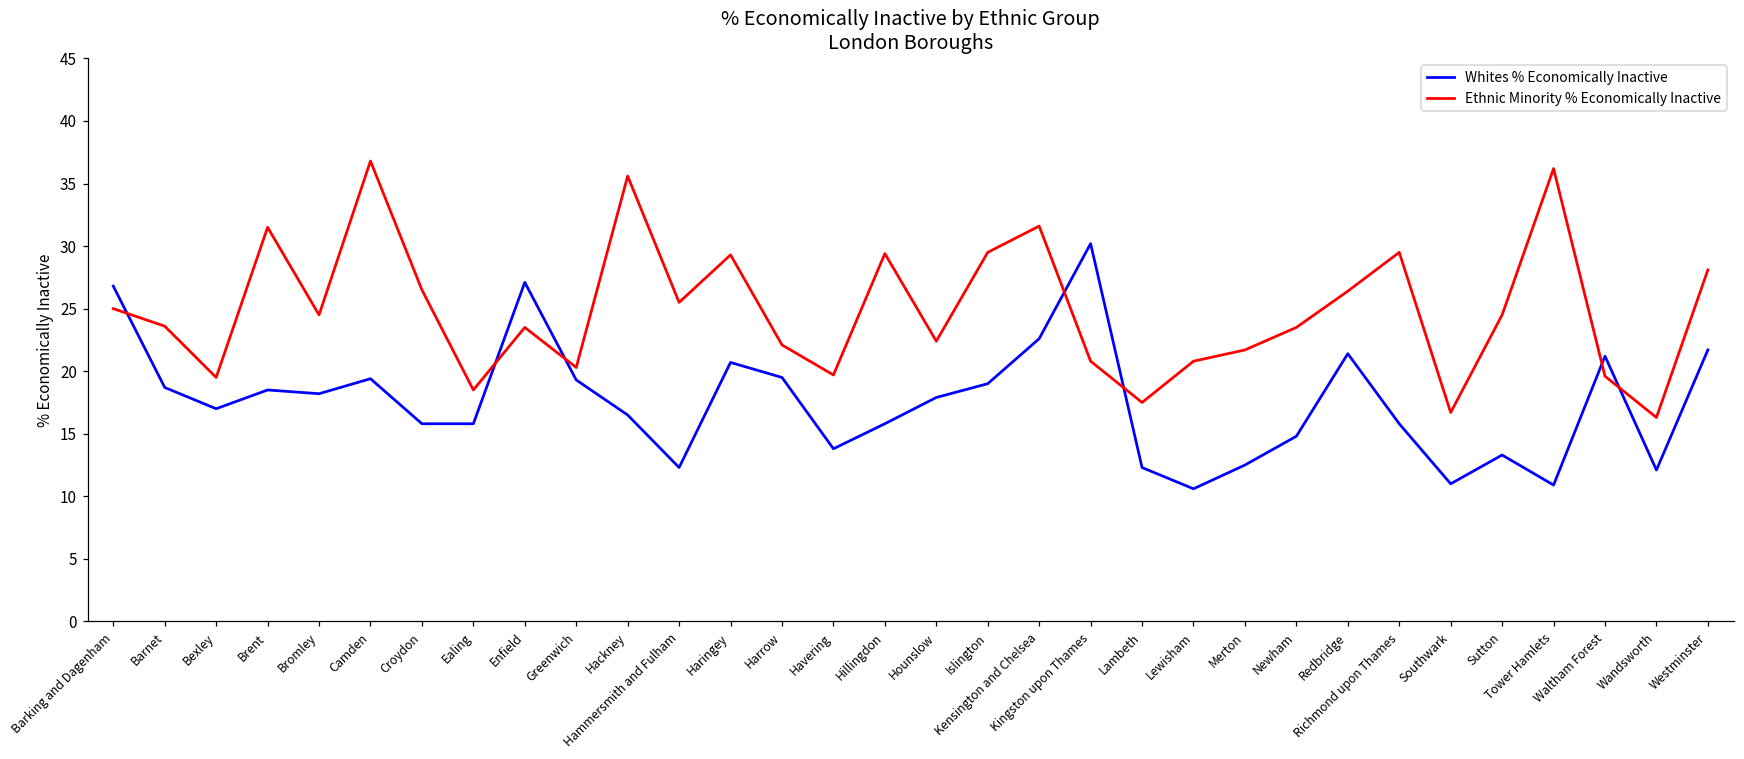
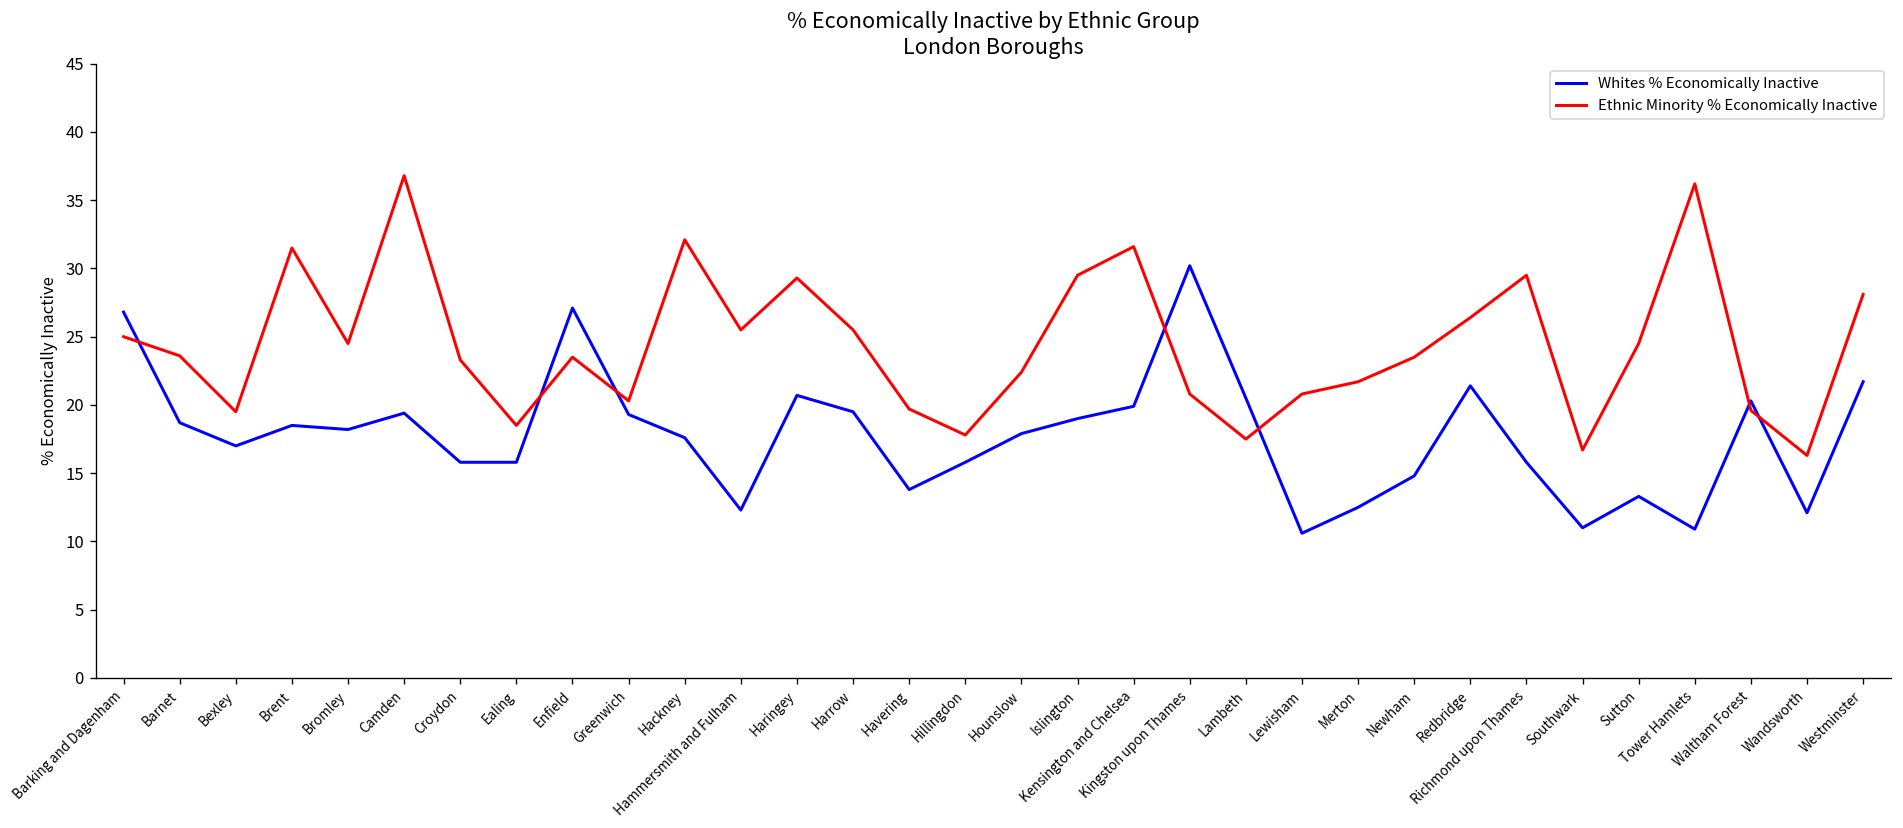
  {
    "Whites % Economically Inactive": {
      "Barking and Dagenham": 26.8,
      "Barnet": 18.7,
      "Bexley": 17.0,
      "Brent": 18.5,
      "Bromley": 18.2,
      "Camden": 19.4,
      "Croydon": 15.8,
      "Ealing": 15.8,
      "Enfield": 27.1,
      "Greenwich": 19.3,
-     "Hackney": 16.5,
+     "Hackney": 17.6,
      "Hammersmith and Fulham": 12.3,
      "Haringey": 20.7,
      "Harrow": 19.5,
      "Havering": 13.8,
      "Hillingdon": 15.8,
      "Hounslow": 17.9,
      "Islington": 19.0,
-     "Kensington and Chelsea": 22.6,
+     "Kensington and Chelsea": 19.9,
      "Kingston upon Thames": 30.2,
-     "Lambeth": 12.3,
+     "Lambeth": 20.5,
      "Lewisham": 10.6,
      "Merton": 12.5,
      "Newham": 14.8,
      "Redbridge": 21.4,
      "Richmond upon Thames": 15.8,
      "Southwark": 11.0,
      "Sutton": 13.3,
      "Tower Hamlets": 10.9,
-     "Waltham Forest": 21.2,
+     "Waltham Forest": 20.3,
      "Wandsworth": 12.1,
      "Westminster": 21.7
    },
    "Ethnic Minority % Economically Inactive": {
      "Barking and Dagenham": 25.0,
      "Barnet": 23.6,
      "Bexley": 19.5,
      "Brent": 31.5,
      "Bromley": 24.5,
      "Camden": 36.8,
-     "Croydon": 26.5,
+     "Croydon": 23.3,
      "Ealing": 18.5,
      "Enfield": 23.5,
      "Greenwich": 20.3,
-     "Hackney": 35.6,
+     "Hackney": 32.1,
      "Hammersmith and Fulham": 25.5,
      "Haringey": 29.3,
-     "Harrow": 22.1,
+     "Harrow": 25.5,
      "Havering": 19.7,
-     "Hillingdon": 29.4,
+     "Hillingdon": 17.8,
      "Hounslow": 22.4,
      "Islington": 29.5,
      "Kensington and Chelsea": 31.6,
      "Kingston upon Thames": 20.8,
      "Lambeth": 17.5,
      "Lewisham": 20.8,
      "Merton": 21.7,
      "Newham": 23.5,
      "Redbridge": 26.4,
      "Richmond upon Thames": 29.5,
      "Southwark": 16.7,
      "Sutton": 24.5,
      "Tower Hamlets": 36.2,
      "Waltham Forest": 19.6,
      "Wandsworth": 16.3,
      "Westminster": 28.1
    }
  }
